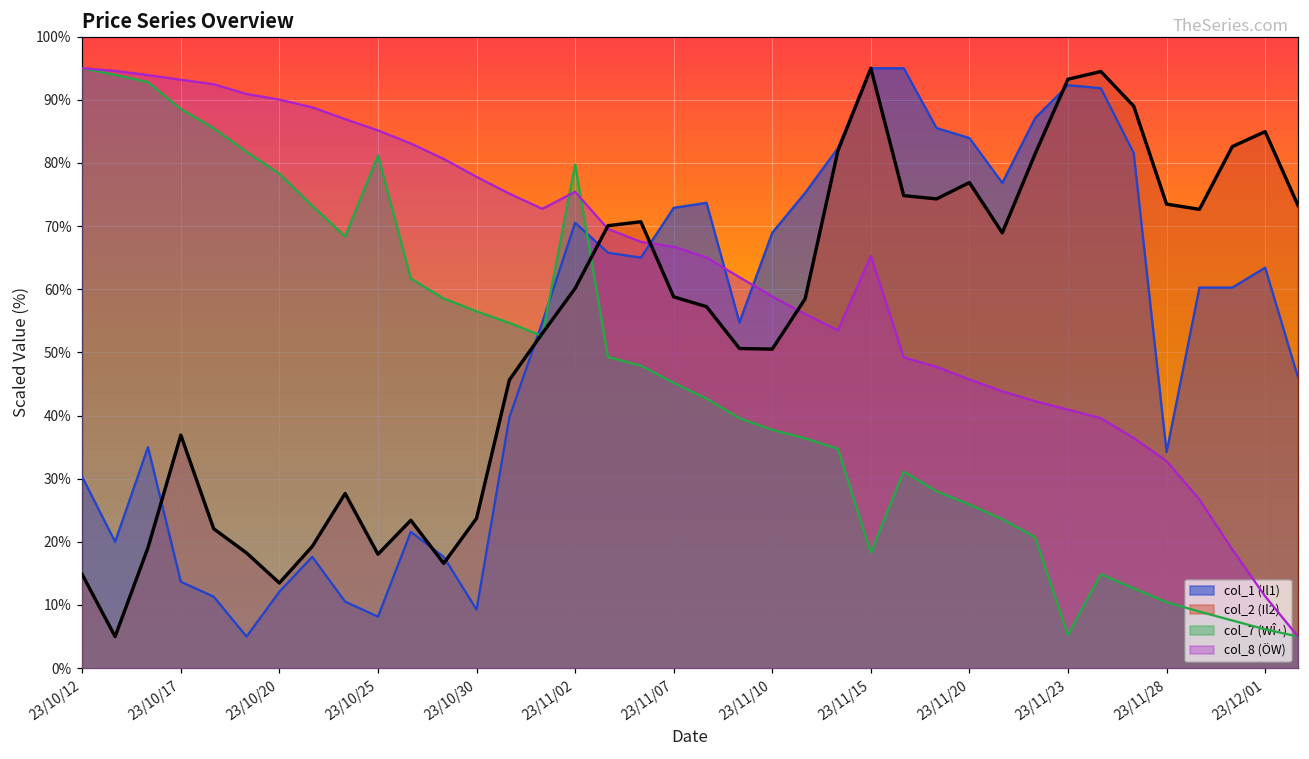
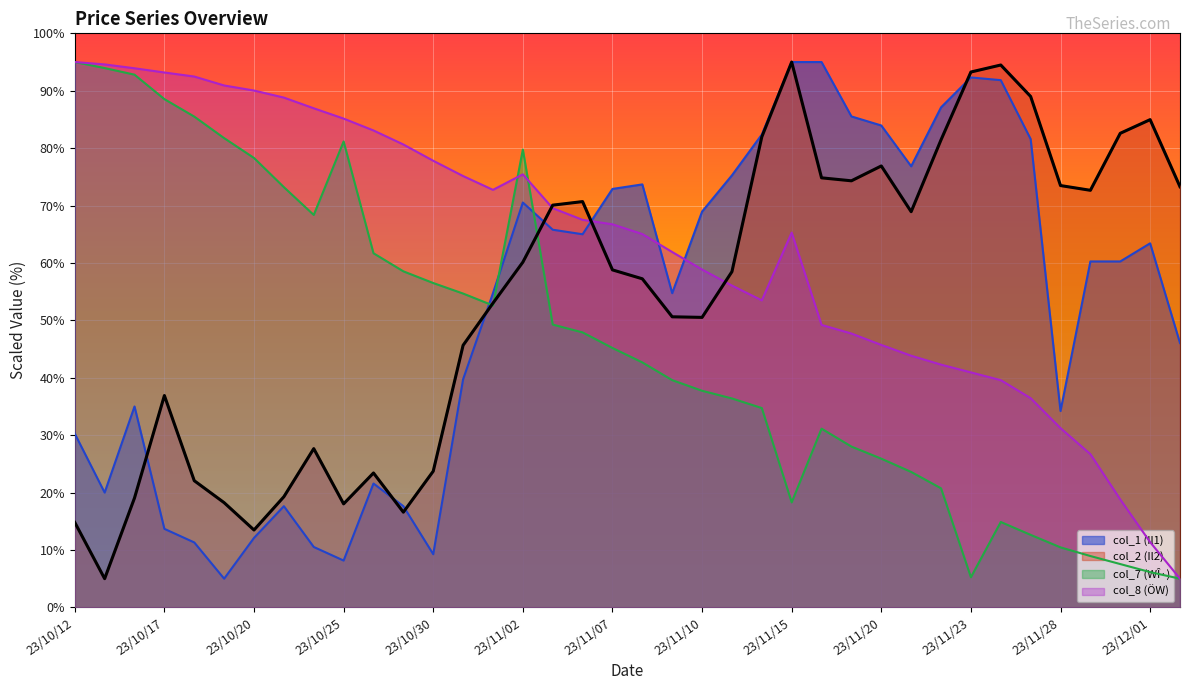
  {
    "col_1 (Il1)": {
      "23/10/12": "30%",
      "23/10/17": "14%",
      "23/10/20": "12%",
      "23/10/25": "8%",
      "23/10/30": "9%",
      "23/11/02": "71%",
      "23/11/07": "73%",
      "23/11/10": "69%",
      "23/11/20": "84%",
      "23/11/23": "92%",
      "23/11/28": "34%",
      "23/12/01": "63%"
    },
    "col_2 (Il2)": {
      "23/10/12": "15%",
      "23/10/17": "37%",
      "23/10/20": "13%",
      "23/10/25": "18%",
      "23/10/30": "24%",
      "23/11/02": "60%",
      "23/11/07": "59%",
      "23/11/10": "51%",
      "23/11/20": "77%",
      "23/11/23": "93%",
      "23/11/28": "73%",
      "23/12/01": "85%"
    },
    "col_7 (WÎ·)": {
      "23/10/17": "89%",
      "23/10/20": "78%",
      "23/10/25": "81%",
      "23/10/30": "57%",
      "23/11/02": "80%",
      "23/11/07": "45%",
      "23/11/10": "38%",
      "23/11/15": "18%",
      "23/11/20": "26%",
      "23/11/23": "5%",
      "23/11/28": "10%"
    },
    "col_8 (ÖW)": {
      "23/10/17": "93%",
      "23/10/20": "90%",
      "23/10/25": "85%",
      "23/10/30": "78%",
      "23/11/02": "75%",
      "23/11/07": "67%",
      "23/11/10": "59%",
      "23/11/15": "65%",
      "23/11/20": "46%",
      "23/11/23": "41%",
-     "23/11/28": "33%"
+     "23/11/28": "31%"
    }
  }
